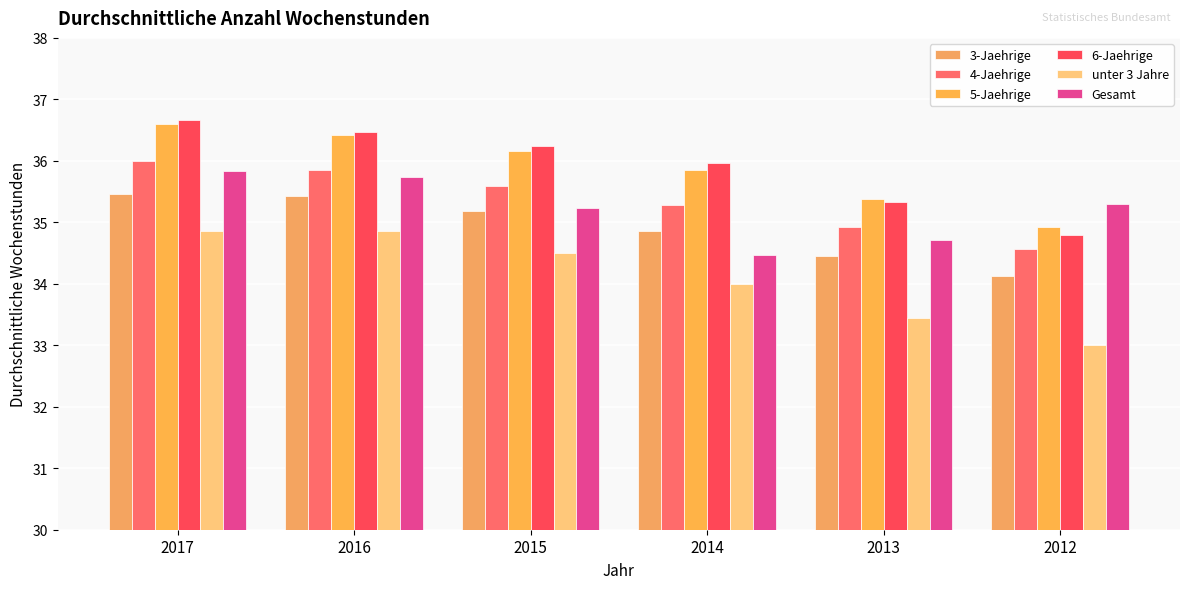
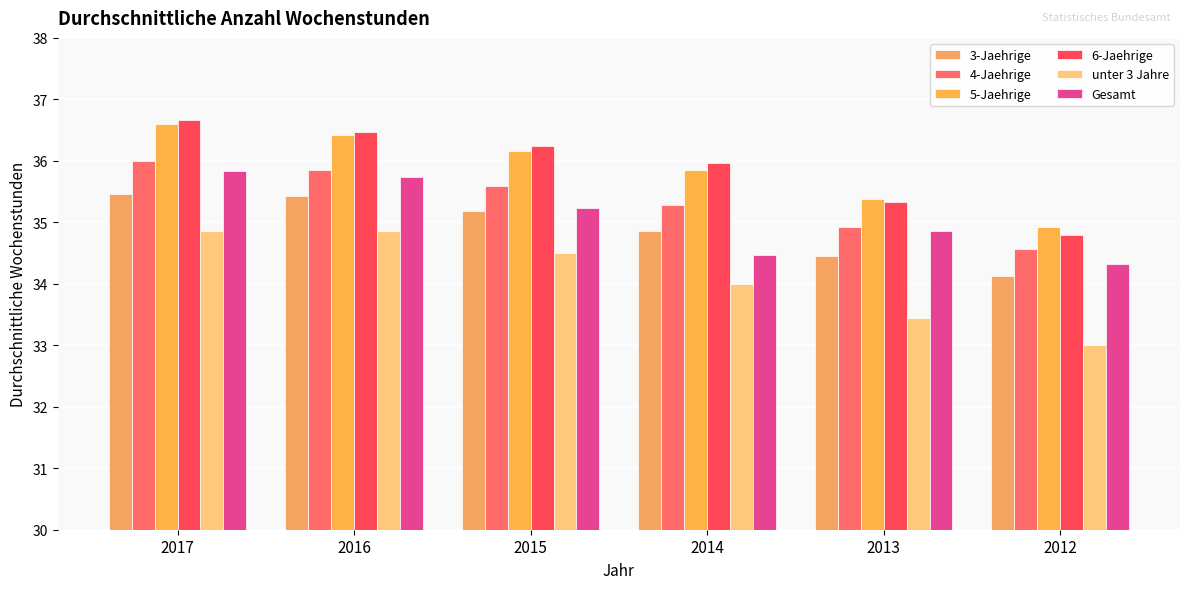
  {
    "Gesamt": {
      "2017": 35.8,
      "2016": 35.7,
      "2015": 35.2,
      "2014": 34.5,
-     "2013": 34.7,
-     "2012": 35.3
+     "2013": 34.9,
+     "2012": 34.3
    }
  }
